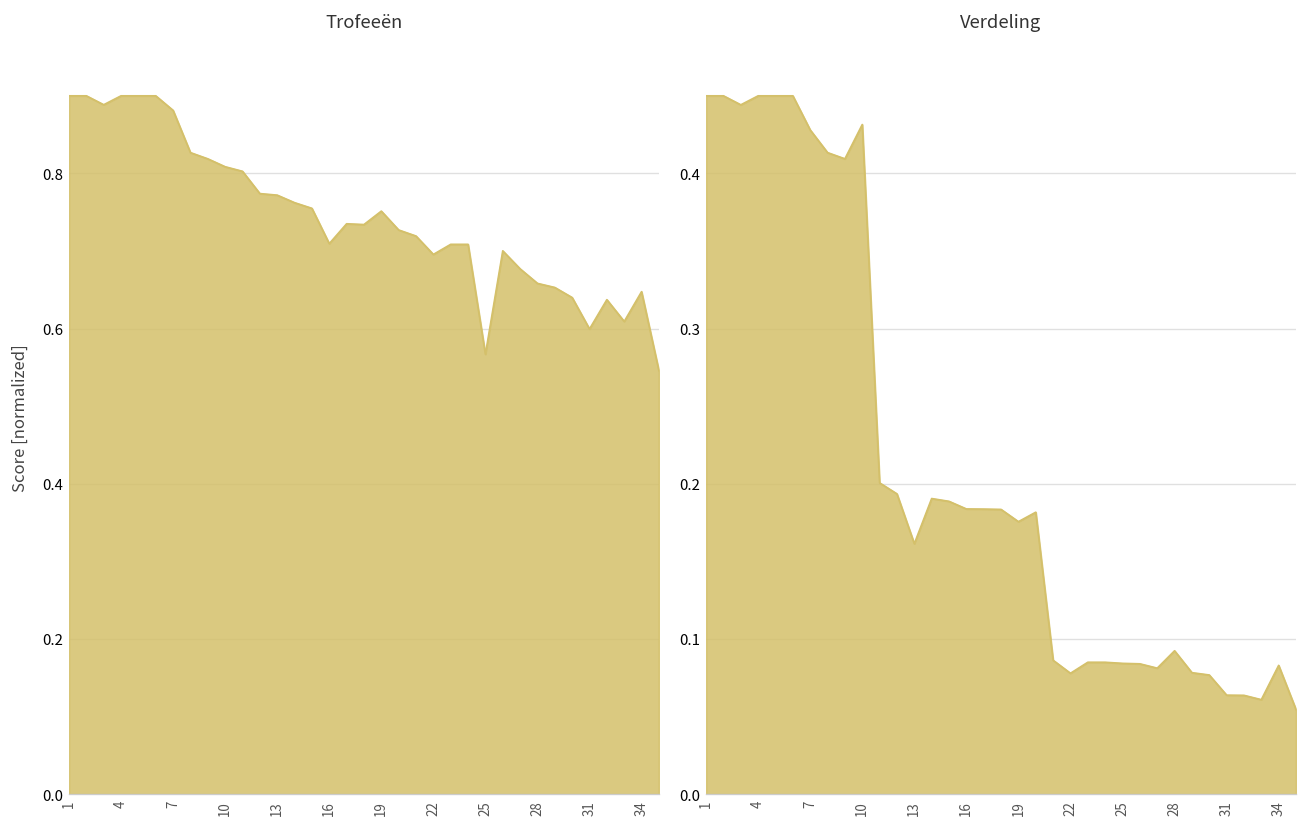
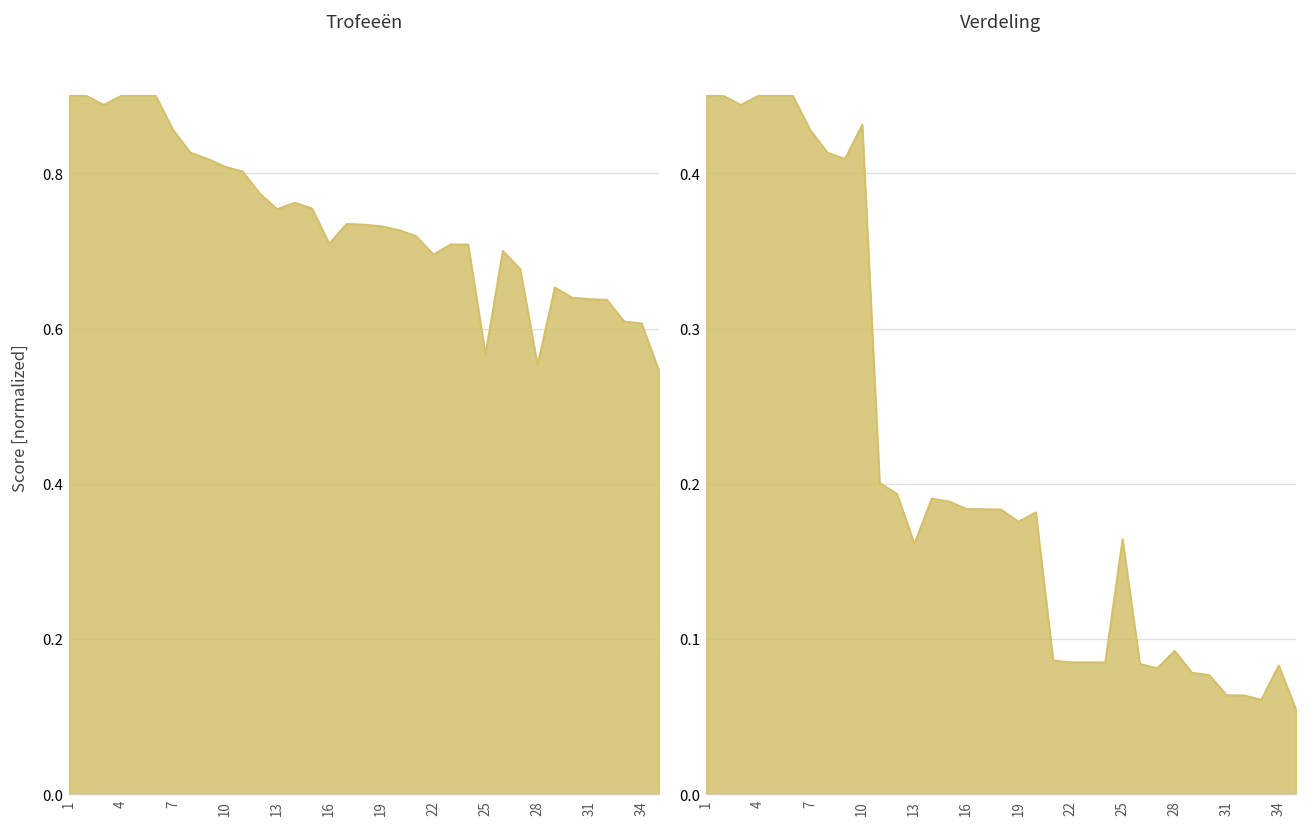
  {
    "Trofeeën": {
      "1": 0.90,
      "4": 0.90,
-     "7": 0.88,
+     "7": 0.86,
      "10": 0.81,
-     "13": 0.77,
+     "13": 0.75,
      "16": 0.71,
-     "19": 0.75,
+     "19": 0.73,
      "22": 0.70,
      "25": 0.57,
-     "28": 0.66,
-     "31": 0.60,
-     "34": 0.65
+     "28": 0.55,
+     "31": 0.64,
+     "34": 0.61
    },
    "Verdeling": {
      "1": 0.450,
      "4": 0.450,
      "7": 0.428,
      "10": 0.432,
      "13": 0.161,
      "16": 0.184,
      "19": 0.176,
-     "22": 0.078,
-     "25": 0.084,
+     "22": 0.085,
+     "25": 0.164,
      "28": 0.092,
      "31": 0.064,
      "34": 0.083
    }
  }
